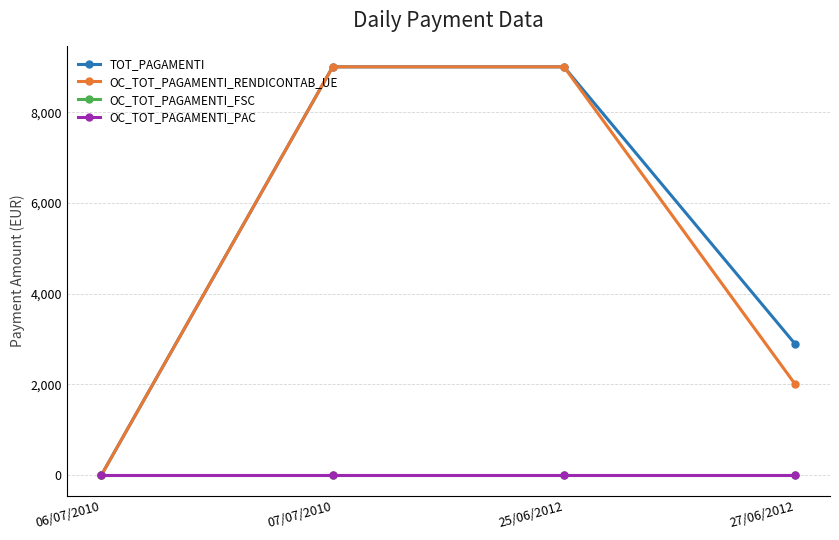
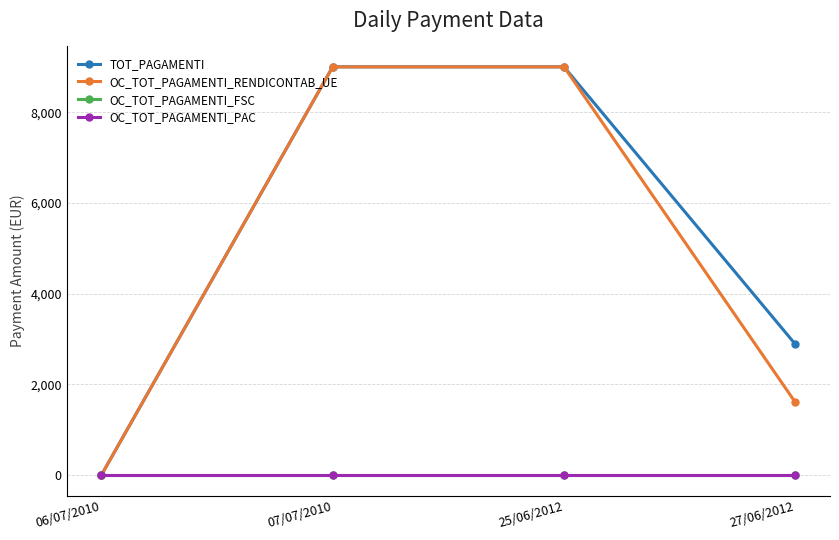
  {
    "TOT_PAGAMENTI": {
      "27/06/2012": "2,900"
    },
    "OC_TOT_PAGAMENTI_RENDICONTAB_UE": {
-     "27/06/2012": "2,000"
+     "27/06/2012": "1,600"
    },
    "OC_TOT_PAGAMENTI_PAC": {
      "07/07/2010": "0",
      "25/06/2012": "0",
      "27/06/2012": "0"
    }
  }
